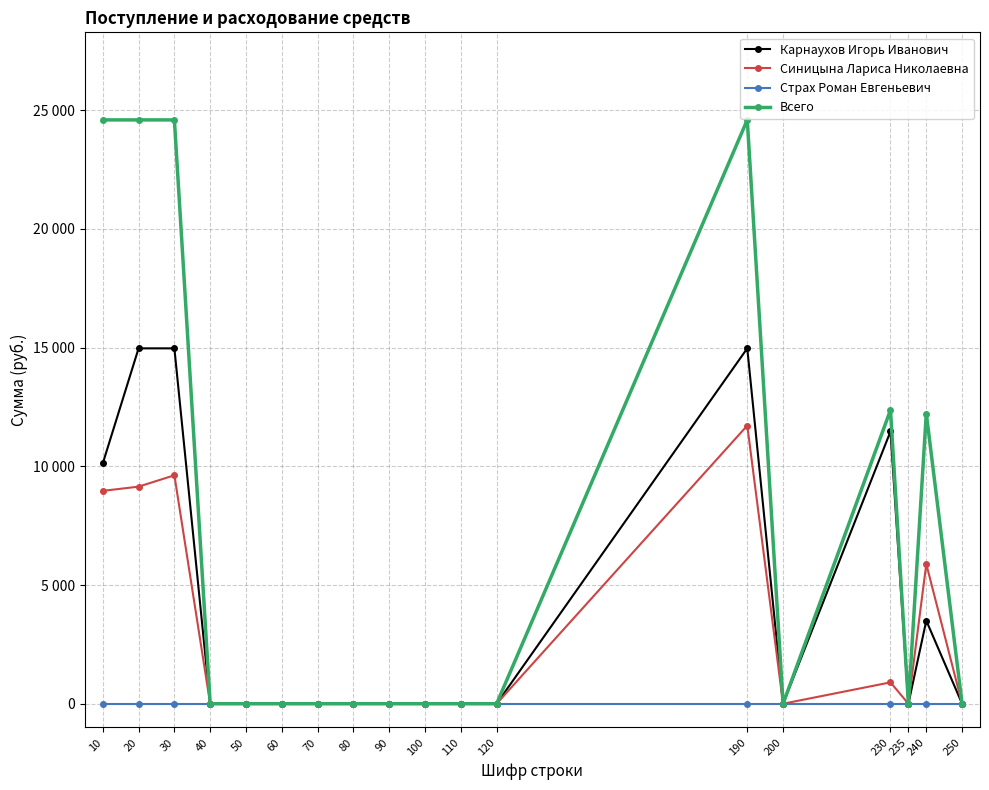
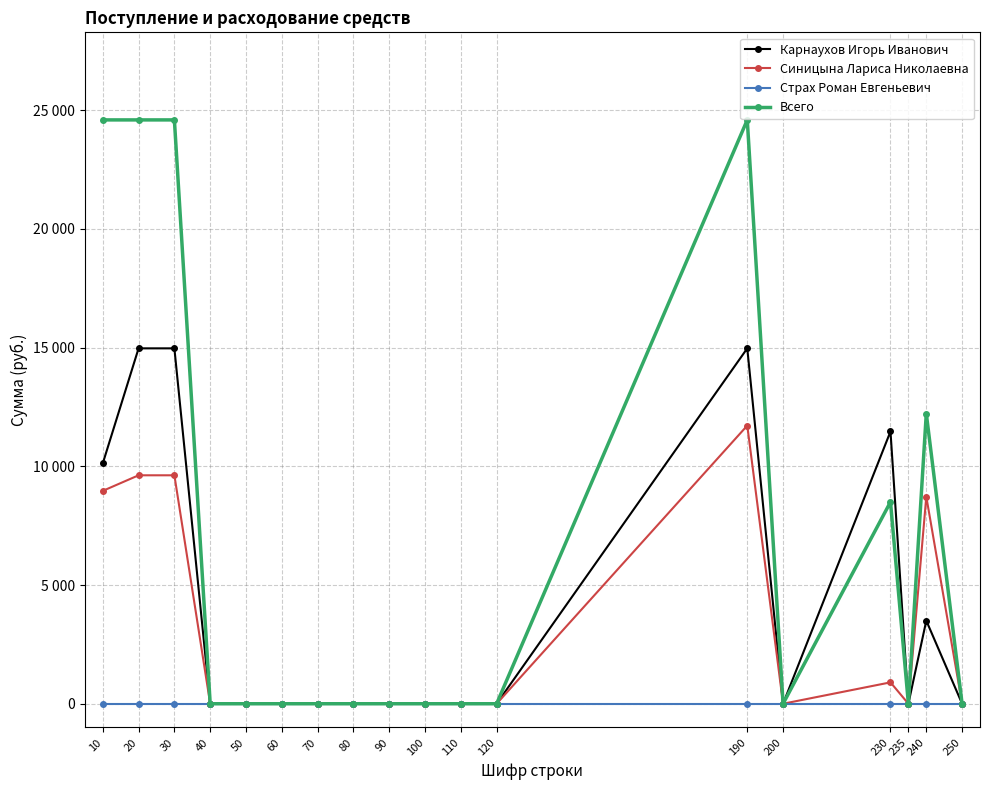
  {
    "Карнаухов Игорь Иванович": {
      "10": 10100,
      "20": 15000,
      "30": 15000,
      "190": 15000,
      "230": 11500,
      "240": 3500
    },
    "Синицына Лариса Николаевна": {
      "10": 9000,
-     "20": 9100,
+     "20": 9600,
      "30": 9600,
      "190": 11700,
      "230": 900,
-     "240": 5900
+     "240": 8700
    },
    "Страх Роман Евгеньевич": {
      "10": 0,
      "20": 0,
      "30": 0,
      "190": 0,
      "230": 0,
      "240": 0
    },
    "Всего": {
      "10": 24600,
      "20": 24600,
      "30": 24600,
      "190": 24600,
-     "230": 12400,
+     "230": 8500,
      "240": 12200
    }
  }
